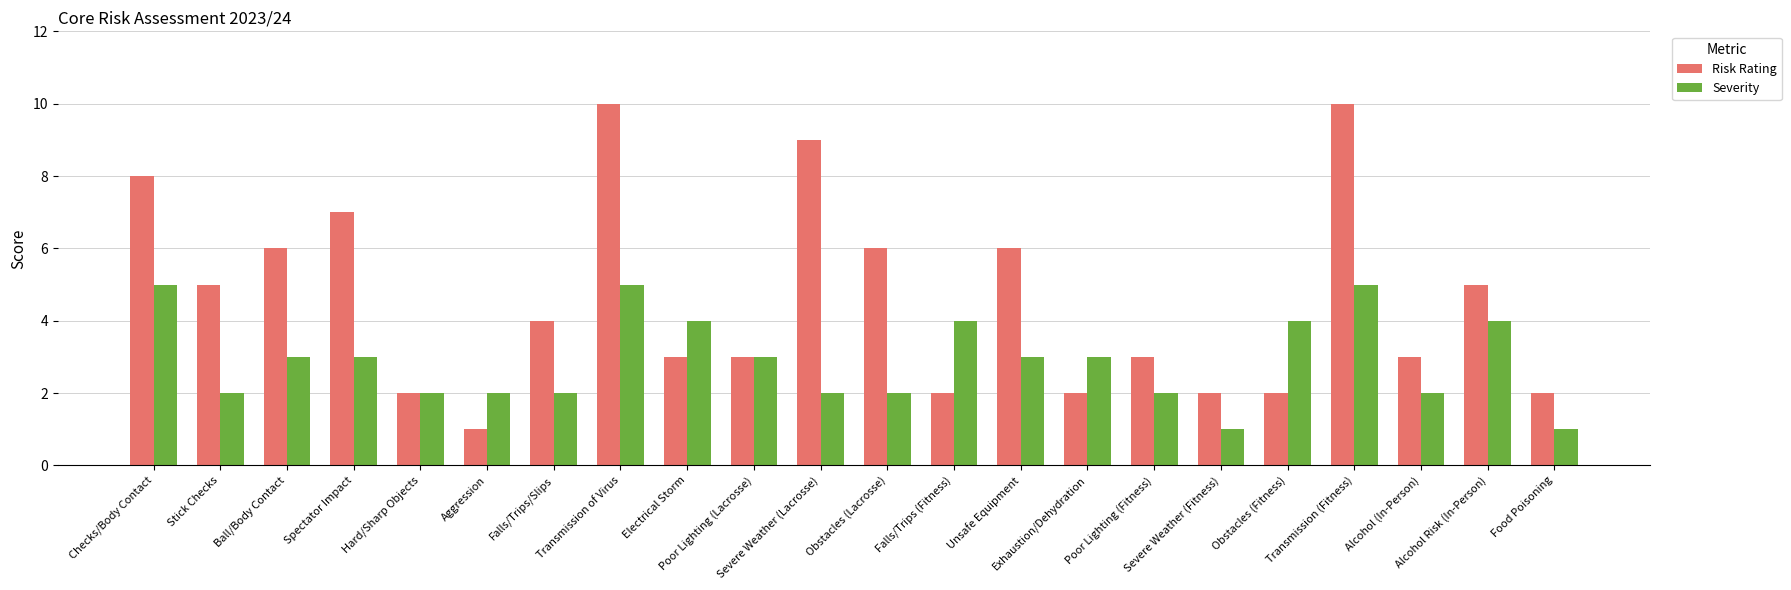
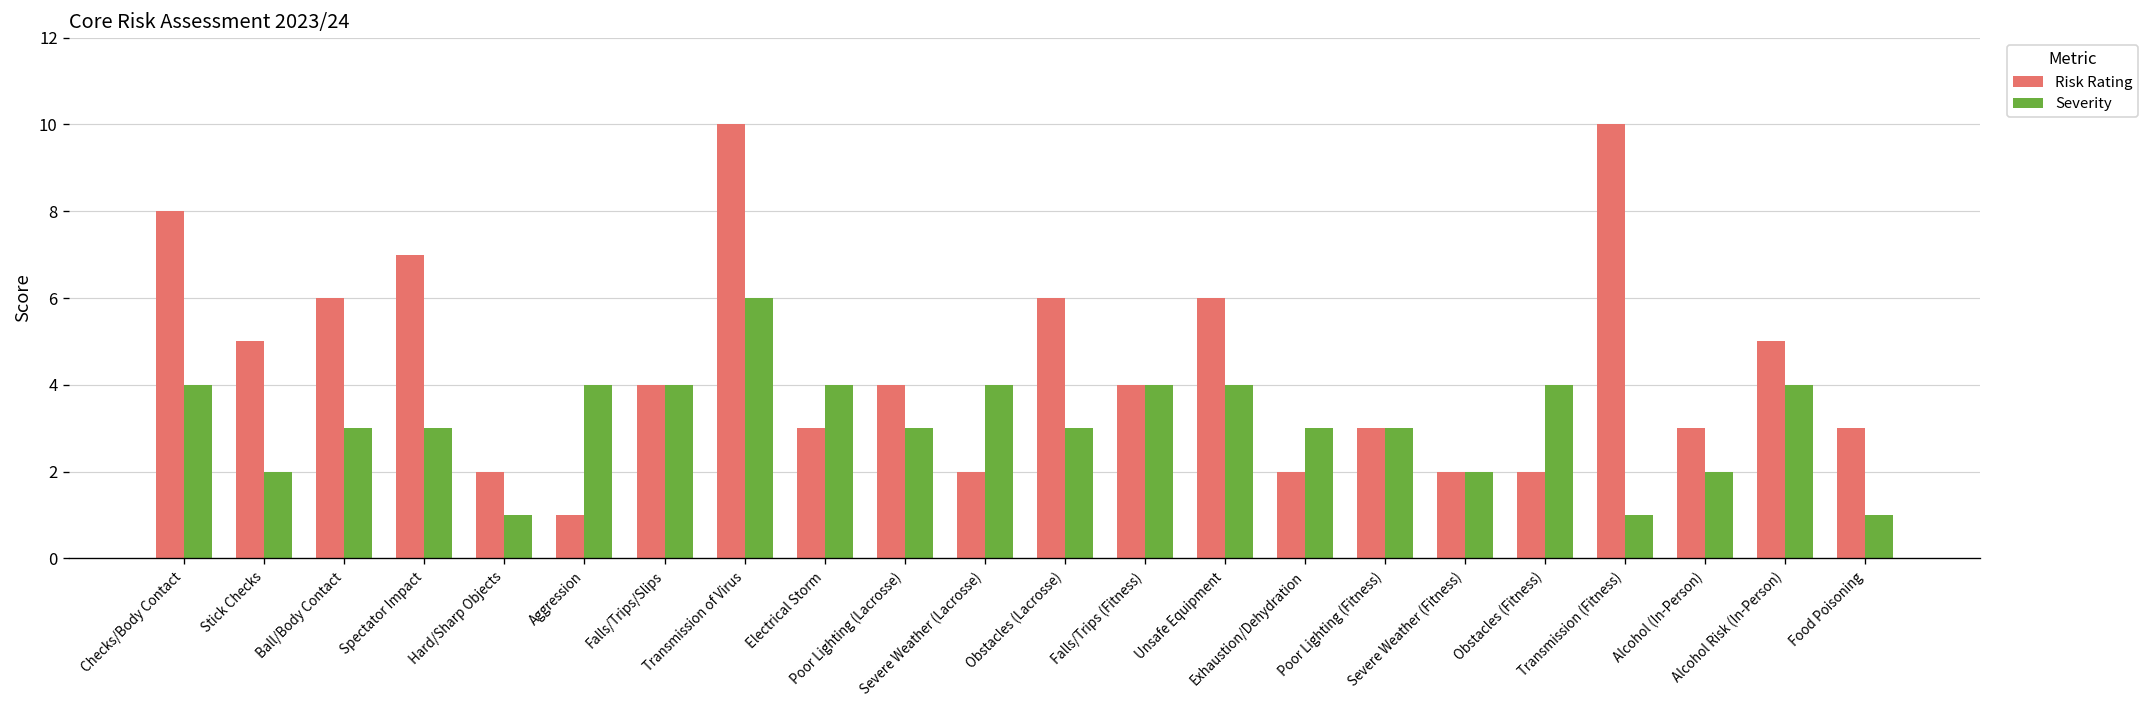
  {
    "Risk Rating": {
      "Checks/Body Contact": 8,
      "Stick Checks": 5,
      "Ball/Body Contact": 6,
      "Spectator Impact": 7,
      "Hard/Sharp Objects": 2,
      "Aggression": 1,
      "Falls/Trips/Slips": 4,
      "Transmission of Virus": 10,
      "Electrical Storm": 3,
-     "Poor Lighting (Lacrosse)": 3,
-     "Severe Weather (Lacrosse)": 9,
+     "Poor Lighting (Lacrosse)": 4,
+     "Severe Weather (Lacrosse)": 2,
      "Obstacles (Lacrosse)": 6,
-     "Falls/Trips (Fitness)": 2,
+     "Falls/Trips (Fitness)": 4,
      "Unsafe Equipment": 6,
      "Exhaustion/Dehydration": 2,
      "Poor Lighting (Fitness)": 3,
      "Severe Weather (Fitness)": 2,
      "Obstacles (Fitness)": 2,
      "Transmission (Fitness)": 10,
      "Alcohol (In-Person)": 3,
      "Alcohol Risk (In-Person)": 5,
-     "Food Poisoning": 2
+     "Food Poisoning": 3
    },
    "Severity": {
-     "Checks/Body Contact": 5,
+     "Checks/Body Contact": 4,
      "Stick Checks": 2,
      "Ball/Body Contact": 3,
      "Spectator Impact": 3,
-     "Hard/Sharp Objects": 2,
-     "Aggression": 2,
-     "Falls/Trips/Slips": 2,
-     "Transmission of Virus": 5,
+     "Hard/Sharp Objects": 1,
+     "Aggression": 4,
+     "Falls/Trips/Slips": 4,
+     "Transmission of Virus": 6,
      "Electrical Storm": 4,
      "Poor Lighting (Lacrosse)": 3,
-     "Severe Weather (Lacrosse)": 2,
-     "Obstacles (Lacrosse)": 2,
+     "Severe Weather (Lacrosse)": 4,
+     "Obstacles (Lacrosse)": 3,
      "Falls/Trips (Fitness)": 4,
-     "Unsafe Equipment": 3,
+     "Unsafe Equipment": 4,
      "Exhaustion/Dehydration": 3,
-     "Poor Lighting (Fitness)": 2,
-     "Severe Weather (Fitness)": 1,
+     "Poor Lighting (Fitness)": 3,
+     "Severe Weather (Fitness)": 2,
      "Obstacles (Fitness)": 4,
-     "Transmission (Fitness)": 5,
+     "Transmission (Fitness)": 1,
      "Alcohol (In-Person)": 2,
      "Alcohol Risk (In-Person)": 4,
      "Food Poisoning": 1
    }
  }
